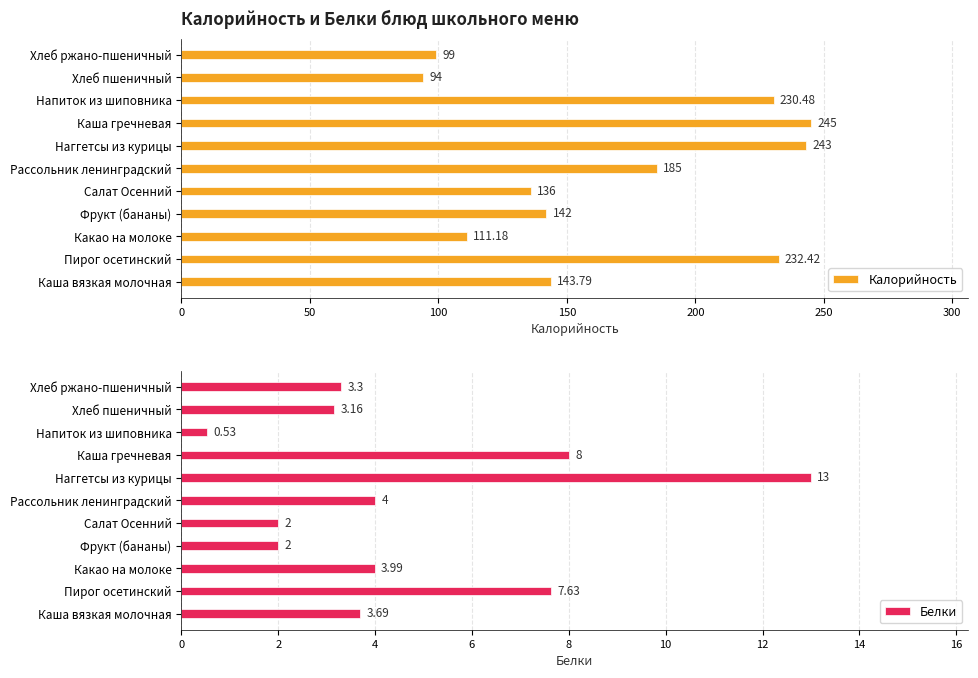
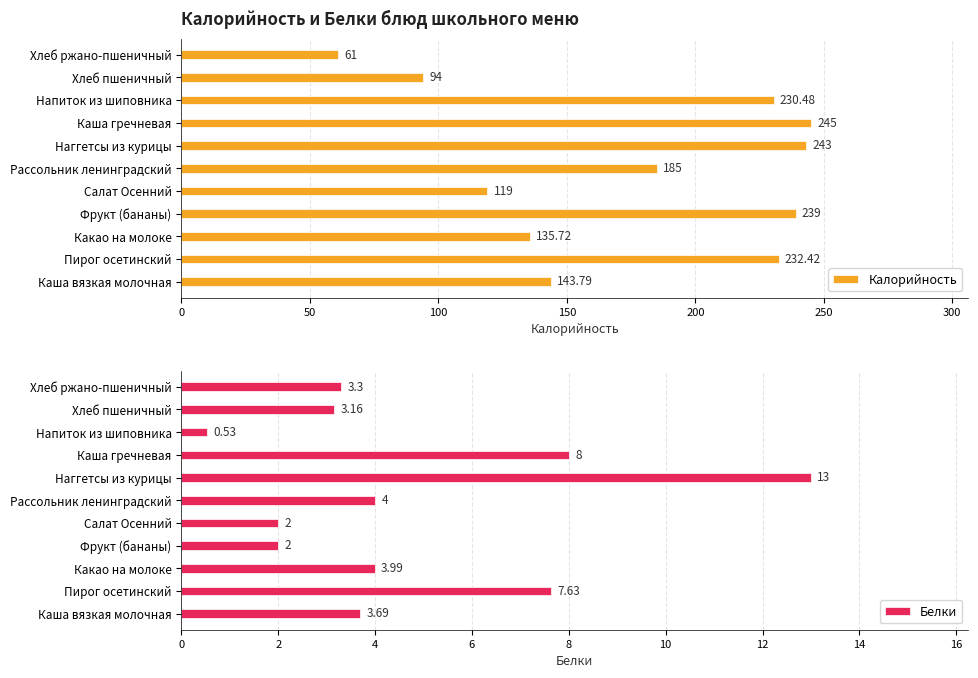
  {
    "Калорийность и Белки блюд школьного меню": {
-     "Хлеб ржано-пшеничный": 99,
+     "Хлеб ржано-пшеничный": 61,
      "Хлеб пшеничный": 94,
      "Напиток из шиповника": 230.48,
      "Каша гречневая": 245,
      "Наггетсы из курицы": 243,
      "Рассольник ленинградский": 185,
-     "Салат Осенний": 136,
-     "Фрукт (бананы)": 142,
-     "Какао на молоке": 111.18,
+     "Салат Осенний": 119,
+     "Фрукт (бананы)": 239,
+     "Какао на молоке": 135.72,
      "Пирог осетинский": 232.42,
      "Каша вязкая молочная": 143.79
    }
  }
